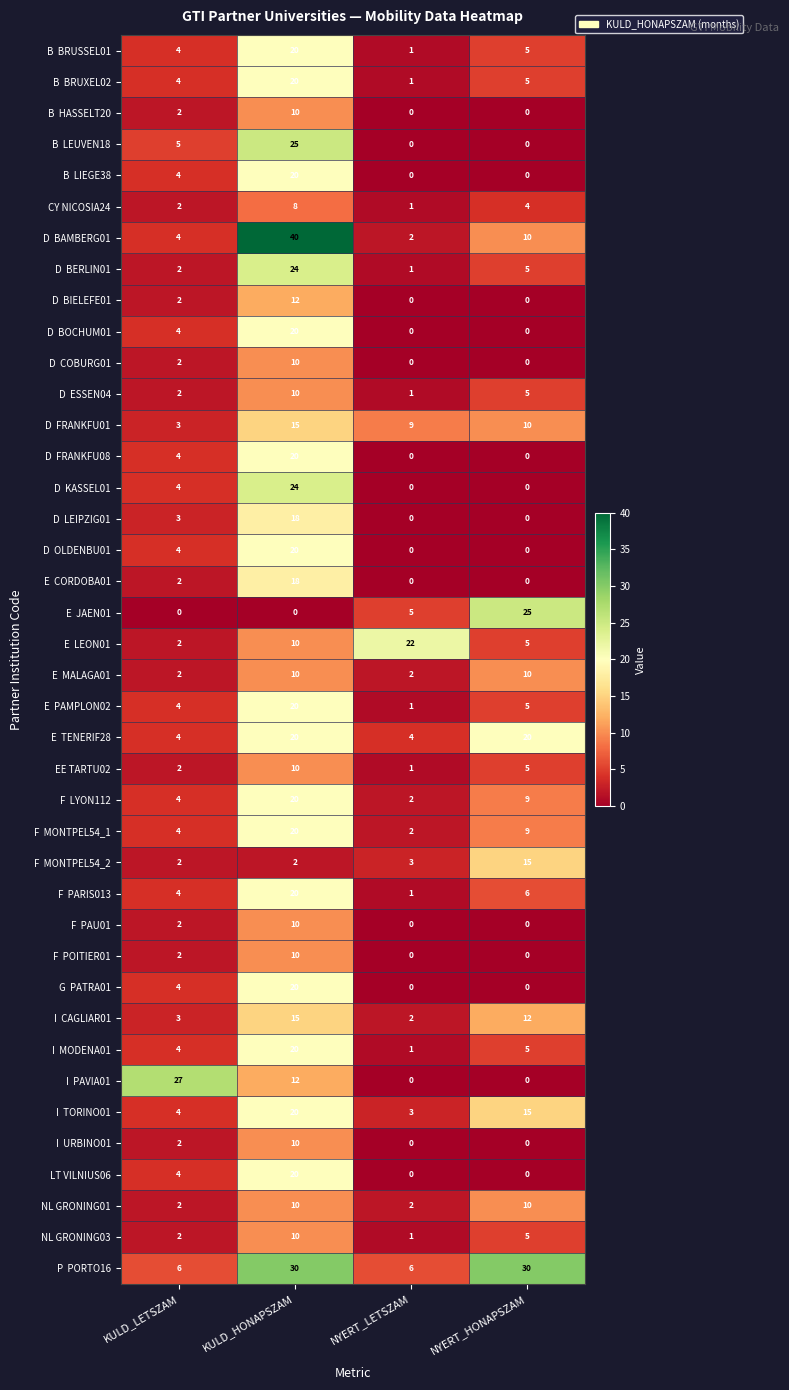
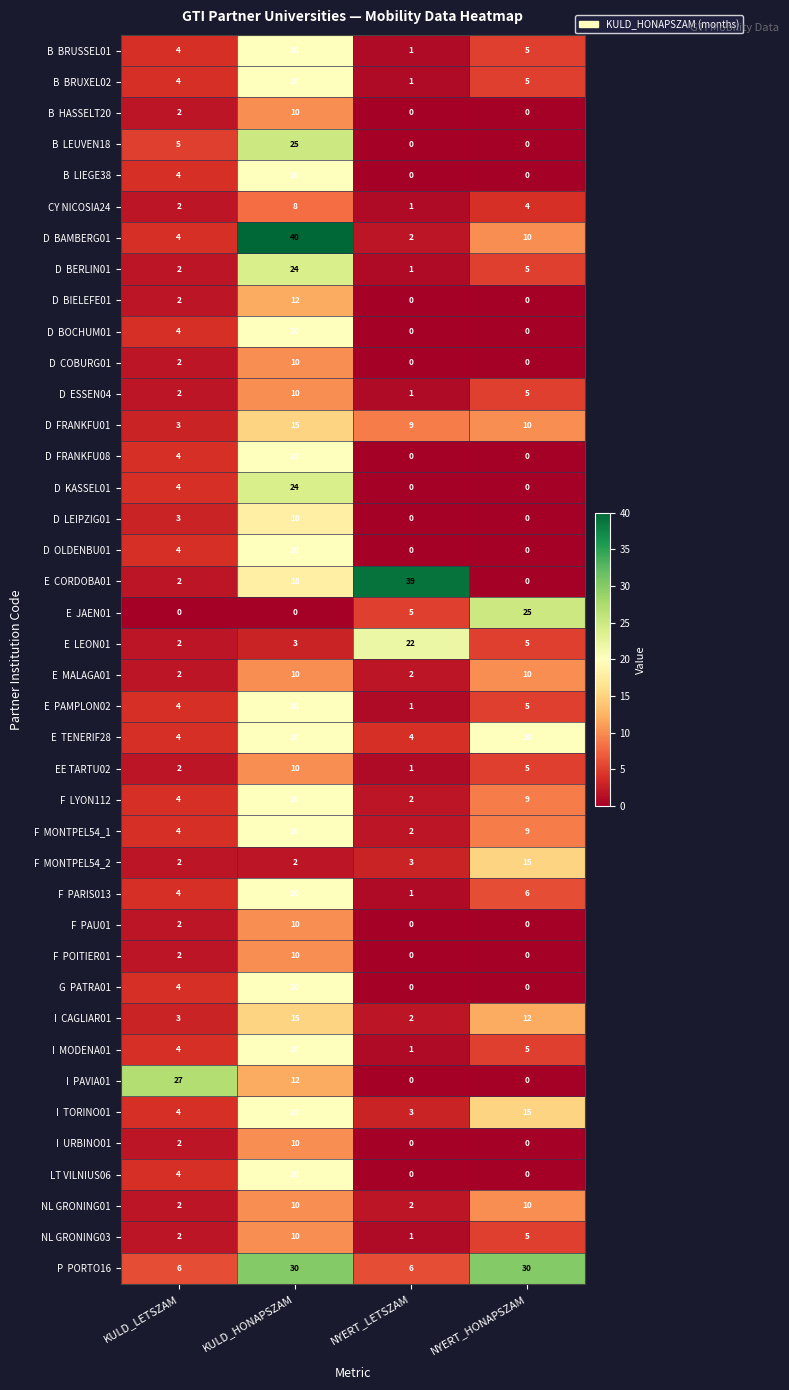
  {
    "B BRUSSEL01": {
      "KULD_LETSZAM": 4,
      "KULD_HONAPSZAM": 20,
      "NYERT_LETSZAM": 1,
      "NYERT_HONAPSZAM": 5
    },
    "B BRUXEL02": {
      "KULD_LETSZAM": 4,
      "KULD_HONAPSZAM": 20,
      "NYERT_LETSZAM": 1,
      "NYERT_HONAPSZAM": 5
    },
    "B HASSELT20": {
      "KULD_LETSZAM": 2,
      "KULD_HONAPSZAM": 10,
      "NYERT_LETSZAM": 0,
      "NYERT_HONAPSZAM": 0
    },
    "B LEUVEN18": {
      "KULD_LETSZAM": 5,
      "KULD_HONAPSZAM": 25,
      "NYERT_LETSZAM": 0,
      "NYERT_HONAPSZAM": 0
    },
    "B LIEGE38": {
      "KULD_LETSZAM": 4,
      "KULD_HONAPSZAM": 20,
      "NYERT_LETSZAM": 0,
      "NYERT_HONAPSZAM": 0
    },
    "CY NICOSIA24": {
      "KULD_LETSZAM": 2,
      "KULD_HONAPSZAM": 8,
      "NYERT_LETSZAM": 1,
      "NYERT_HONAPSZAM": 4
    },
    "D BAMBERG01": {
      "KULD_LETSZAM": 4,
      "KULD_HONAPSZAM": 40,
      "NYERT_LETSZAM": 2,
      "NYERT_HONAPSZAM": 10
    },
    "D BERLIN01": {
      "KULD_LETSZAM": 2,
      "KULD_HONAPSZAM": 24,
      "NYERT_LETSZAM": 1,
      "NYERT_HONAPSZAM": 5
    },
    "D BIELEFE01": {
      "KULD_LETSZAM": 2,
      "KULD_HONAPSZAM": 12,
      "NYERT_LETSZAM": 0,
      "NYERT_HONAPSZAM": 0
    },
    "D BOCHUM01": {
      "KULD_LETSZAM": 4,
      "KULD_HONAPSZAM": 20,
      "NYERT_LETSZAM": 0,
      "NYERT_HONAPSZAM": 0
    },
    "D COBURG01": {
      "KULD_LETSZAM": 2,
      "KULD_HONAPSZAM": 10,
      "NYERT_LETSZAM": 0,
      "NYERT_HONAPSZAM": 0
    },
    "D ESSEN04": {
      "KULD_LETSZAM": 2,
      "KULD_HONAPSZAM": 10,
      "NYERT_LETSZAM": 1,
      "NYERT_HONAPSZAM": 5
    },
    "D FRANKFU01": {
      "KULD_LETSZAM": 3,
      "KULD_HONAPSZAM": 15,
      "NYERT_LETSZAM": 9,
      "NYERT_HONAPSZAM": 10
    },
    "D FRANKFU08": {
      "KULD_LETSZAM": 4,
      "KULD_HONAPSZAM": 20,
      "NYERT_LETSZAM": 0,
      "NYERT_HONAPSZAM": 0
    },
    "D KASSEL01": {
      "KULD_LETSZAM": 4,
      "KULD_HONAPSZAM": 24,
      "NYERT_LETSZAM": 0,
      "NYERT_HONAPSZAM": 0
    },
    "D LEIPZIG01": {
      "KULD_LETSZAM": 3,
      "KULD_HONAPSZAM": 18,
      "NYERT_LETSZAM": 0,
      "NYERT_HONAPSZAM": 0
    },
    "D OLDENBU01": {
      "KULD_LETSZAM": 4,
      "KULD_HONAPSZAM": 20,
      "NYERT_LETSZAM": 0,
      "NYERT_HONAPSZAM": 0
    },
    "E CORDOBA01": {
      "KULD_LETSZAM": 2,
      "KULD_HONAPSZAM": 18,
-     "NYERT_LETSZAM": 0,
+     "NYERT_LETSZAM": 39,
      "NYERT_HONAPSZAM": 0
    },
    "E JAEN01": {
      "KULD_LETSZAM": 0,
      "KULD_HONAPSZAM": 0,
      "NYERT_LETSZAM": 5,
      "NYERT_HONAPSZAM": 25
    },
    "E LEON01": {
      "KULD_LETSZAM": 2,
-     "KULD_HONAPSZAM": 10,
+     "KULD_HONAPSZAM": 3,
      "NYERT_LETSZAM": 22,
      "NYERT_HONAPSZAM": 5
    },
    "E MALAGA01": {
      "KULD_LETSZAM": 2,
      "KULD_HONAPSZAM": 10,
      "NYERT_LETSZAM": 2,
      "NYERT_HONAPSZAM": 10
    },
    "E PAMPLON02": {
      "KULD_LETSZAM": 4,
      "KULD_HONAPSZAM": 20,
      "NYERT_LETSZAM": 1,
      "NYERT_HONAPSZAM": 5
    },
    "E TENERIF28": {
      "KULD_LETSZAM": 4,
      "KULD_HONAPSZAM": 20,
      "NYERT_LETSZAM": 4,
      "NYERT_HONAPSZAM": 20
    },
    "EE TARTU02": {
      "KULD_LETSZAM": 2,
      "KULD_HONAPSZAM": 10,
      "NYERT_LETSZAM": 1,
      "NYERT_HONAPSZAM": 5
    },
    "F LYON112": {
      "KULD_LETSZAM": 4,
      "KULD_HONAPSZAM": 20,
      "NYERT_LETSZAM": 2,
      "NYERT_HONAPSZAM": 9
    },
    "F MONTPEL54_1": {
      "KULD_LETSZAM": 4,
      "KULD_HONAPSZAM": 20,
      "NYERT_LETSZAM": 2,
      "NYERT_HONAPSZAM": 9
    },
    "F MONTPEL54_2": {
      "KULD_LETSZAM": 2,
      "KULD_HONAPSZAM": 2,
      "NYERT_LETSZAM": 3,
      "NYERT_HONAPSZAM": 15
    },
    "F PARIS013": {
      "KULD_LETSZAM": 4,
      "KULD_HONAPSZAM": 20,
      "NYERT_LETSZAM": 1,
      "NYERT_HONAPSZAM": 6
    },
    "F PAU01": {
      "KULD_LETSZAM": 2,
      "KULD_HONAPSZAM": 10,
      "NYERT_LETSZAM": 0,
      "NYERT_HONAPSZAM": 0
    },
    "F POITIER01": {
      "KULD_LETSZAM": 2,
      "KULD_HONAPSZAM": 10,
      "NYERT_LETSZAM": 0,
      "NYERT_HONAPSZAM": 0
    },
    "G PATRA01": {
      "KULD_LETSZAM": 4,
      "KULD_HONAPSZAM": 20,
      "NYERT_LETSZAM": 0,
      "NYERT_HONAPSZAM": 0
    },
    "I CAGLIAR01": {
      "KULD_LETSZAM": 3,
      "KULD_HONAPSZAM": 15,
      "NYERT_LETSZAM": 2,
      "NYERT_HONAPSZAM": 12
    },
    "I MODENA01": {
      "KULD_LETSZAM": 4,
      "KULD_HONAPSZAM": 20,
      "NYERT_LETSZAM": 1,
      "NYERT_HONAPSZAM": 5
    },
    "I PAVIA01": {
      "KULD_LETSZAM": 27,
      "KULD_HONAPSZAM": 12,
      "NYERT_LETSZAM": 0,
      "NYERT_HONAPSZAM": 0
    },
    "I TORINO01": {
      "KULD_LETSZAM": 4,
      "KULD_HONAPSZAM": 20,
      "NYERT_LETSZAM": 3,
      "NYERT_HONAPSZAM": 15
    },
    "I URBINO01": {
      "KULD_LETSZAM": 2,
      "KULD_HONAPSZAM": 10,
      "NYERT_LETSZAM": 0,
      "NYERT_HONAPSZAM": 0
    },
    "LT VILNIUS06": {
      "KULD_LETSZAM": 4,
      "KULD_HONAPSZAM": 20,
      "NYERT_LETSZAM": 0,
      "NYERT_HONAPSZAM": 0
    },
    "NL GRONING01": {
      "KULD_LETSZAM": 2,
      "KULD_HONAPSZAM": 10,
      "NYERT_LETSZAM": 2,
      "NYERT_HONAPSZAM": 10
    },
    "NL GRONING03": {
      "KULD_LETSZAM": 2,
      "KULD_HONAPSZAM": 10,
      "NYERT_LETSZAM": 1,
      "NYERT_HONAPSZAM": 5
    },
    "P PORTO16": {
      "KULD_LETSZAM": 6,
      "KULD_HONAPSZAM": 30,
      "NYERT_LETSZAM": 6,
      "NYERT_HONAPSZAM": 30
    }
  }
